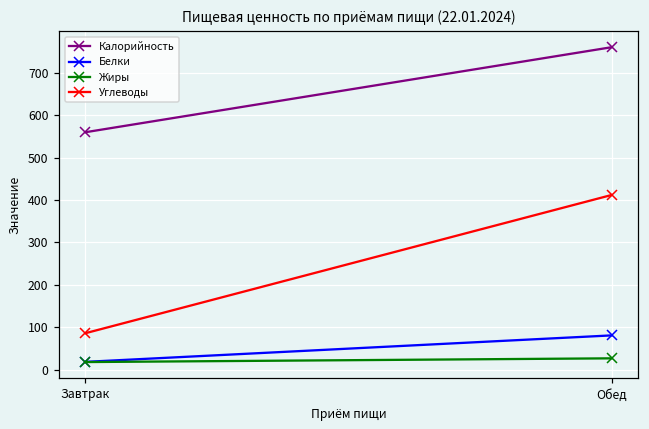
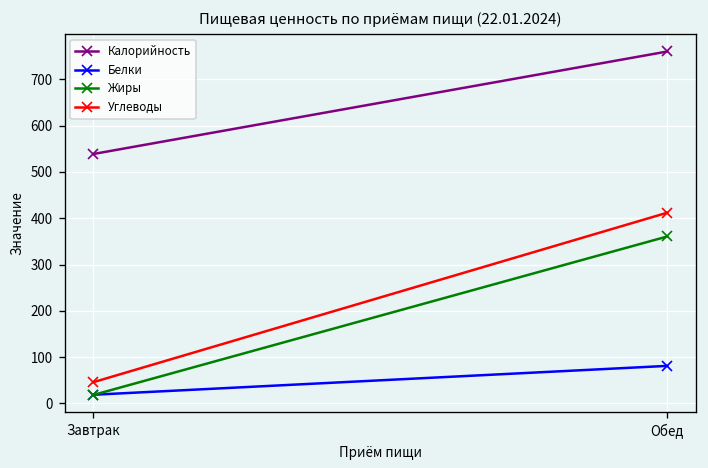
  {
    "Калорийность": {
-     "Завтрак": 560,
+     "Завтрак": 540,
      "Обед": 760
    },
    "Белки": {
      "Обед": 80
    },
    "Жиры": {
-     "Обед": 30
+     "Обед": 360
    },
    "Углеводы": {
-     "Завтрак": 90,
+     "Завтрак": 50,
      "Обед": 410
    }
  }
